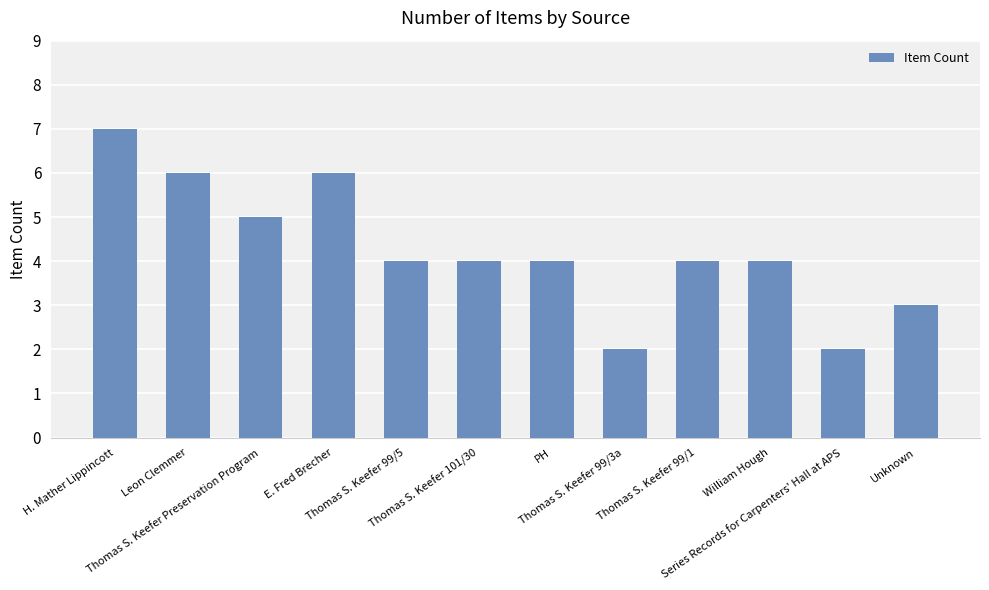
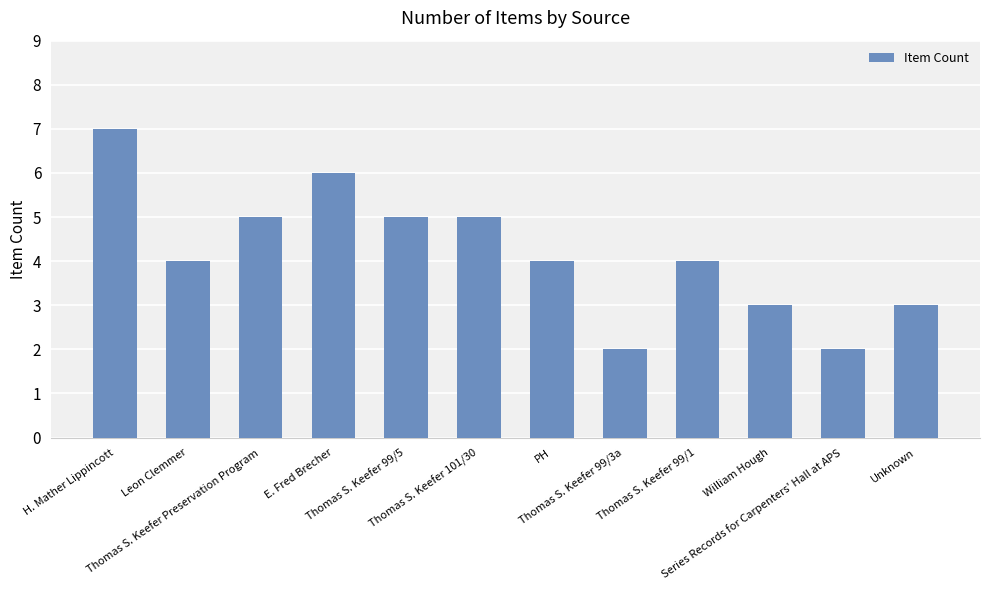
  {
    "H. Mather Lippincott": 7,
-   "Leon Clemmer": 6,
+   "Leon Clemmer": 4,
    "Thomas S. Keefer Preservation Program": 5,
    "E. Fred Brecher": 6,
-   "Thomas S. Keefer 99/5": 4,
-   "Thomas S. Keefer 101/30": 4,
+   "Thomas S. Keefer 99/5": 5,
+   "Thomas S. Keefer 101/30": 5,
    "PH": 4,
    "Thomas S. Keefer 99/3a": 2,
    "Thomas S. Keefer 99/1": 4,
-   "William Hough": 4,
+   "William Hough": 3,
    "Series Records for Carpenters' Hall at APS": 2,
    "Unknown": 3
  }
